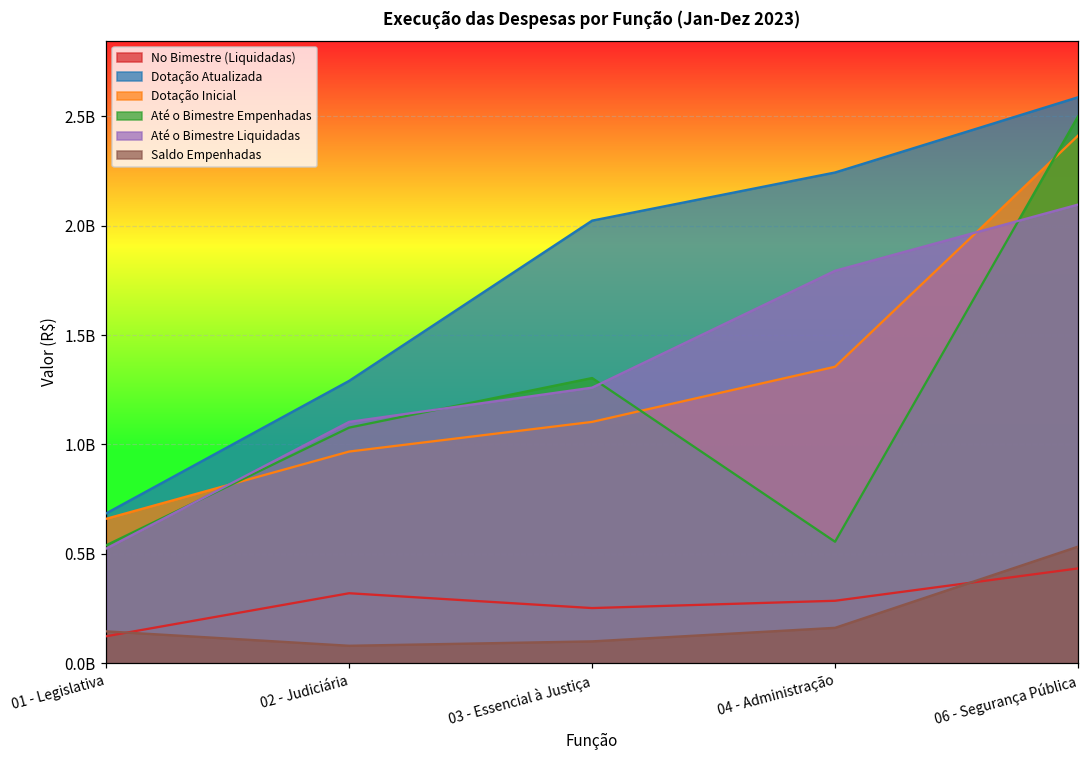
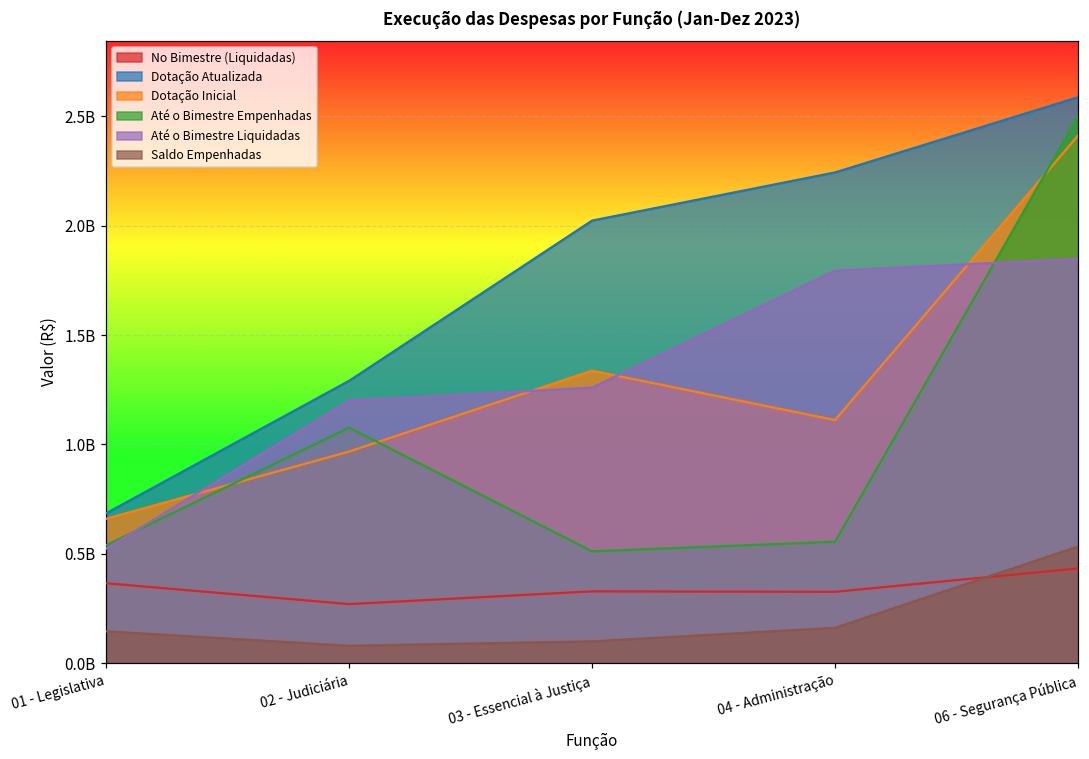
  {
    "No Bimestre (Liquidadas)": {
-     "01 - Legislativa": 120000000,
-     "02 - Judiciária": 320000000,
-     "03 - Essencial à Justiça": 250000000,
-     "04 - Administração": 290000000,
+     "01 - Legislativa": 370000000,
+     "02 - Judiciária": 270000000,
+     "03 - Essencial à Justiça": 330000000,
+     "04 - Administração": 330000000,
      "06 - Segurança Pública": 430000000
    },
    "Dotação Atualizada": {
      "01 - Legislativa": 690000000,
      "02 - Judiciária": 1290000000,
      "03 - Essencial à Justiça": 2020000000,
      "04 - Administração": 2240000000,
      "06 - Segurança Pública": 2590000000
    },
    "Dotação Inicial": {
      "01 - Legislativa": 660000000,
      "02 - Judiciária": 970000000,
-     "03 - Essencial à Justiça": 1100000000,
-     "04 - Administração": 1360000000,
+     "03 - Essencial à Justiça": 1340000000,
+     "04 - Administração": 1110000000,
      "06 - Segurança Pública": 2410000000
    },
    "Até o Bimestre Empenhadas": {
      "01 - Legislativa": 540000000,
      "02 - Judiciária": 1080000000,
-     "03 - Essencial à Justiça": 1300000000,
+     "03 - Essencial à Justiça": 510000000,
      "04 - Administração": 560000000,
      "06 - Segurança Pública": 2500000000
    },
    "Até o Bimestre Liquidadas": {
      "01 - Legislativa": 520000000,
-     "02 - Judiciária": 1100000000,
+     "02 - Judiciária": 1200000000,
      "03 - Essencial à Justiça": 1260000000,
      "04 - Administração": 1790000000,
-     "06 - Segurança Pública": 2100000000
+     "06 - Segurança Pública": 1850000000
    },
    "Saldo Empenhadas": {
      "01 - Legislativa": 150000000,
      "02 - Judiciária": 80000000,
      "03 - Essencial à Justiça": 100000000,
      "04 - Administração": 160000000,
      "06 - Segurança Pública": 530000000
    }
  }
